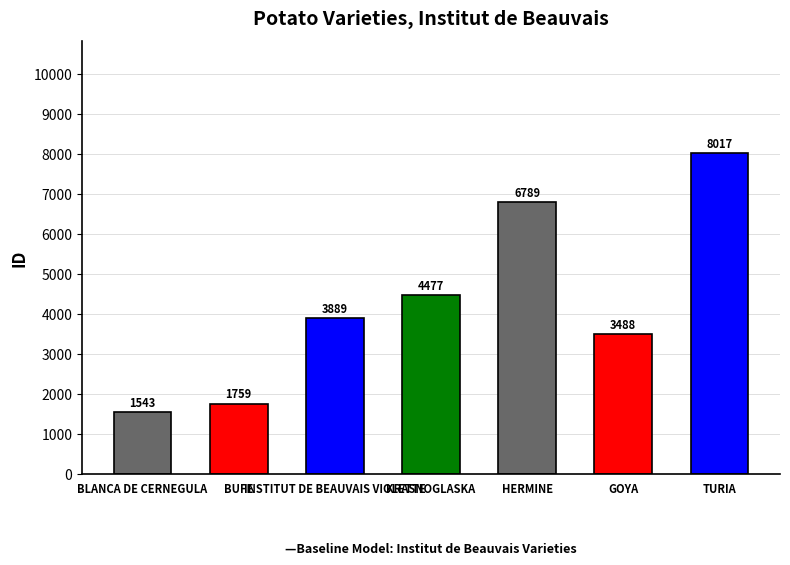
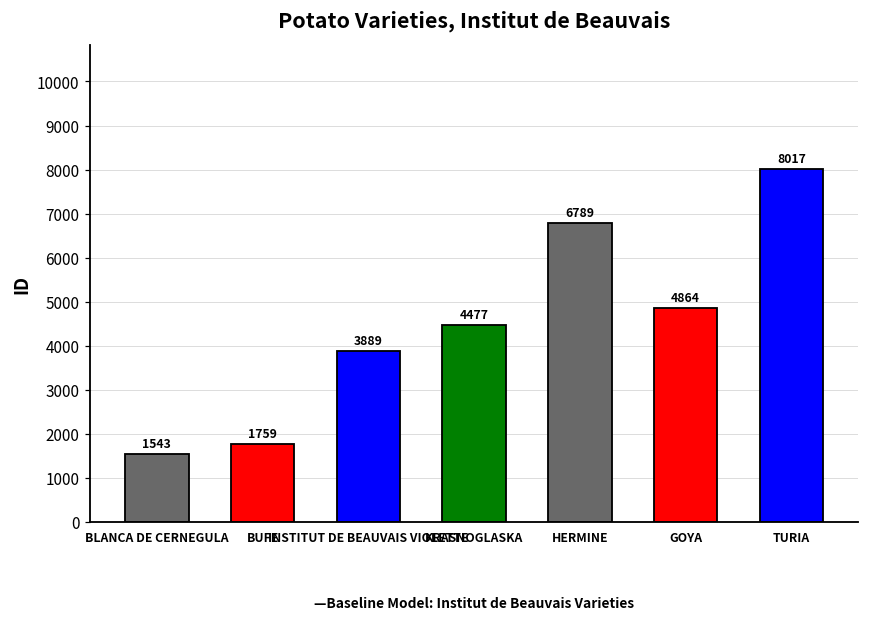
  {
    "BLANCA DE CERNEGULA": 1543,
    "HERMINE": 6789,
-   "GOYA": 3488,
+   "GOYA": 4864,
    "TURIA": 8017
  }
